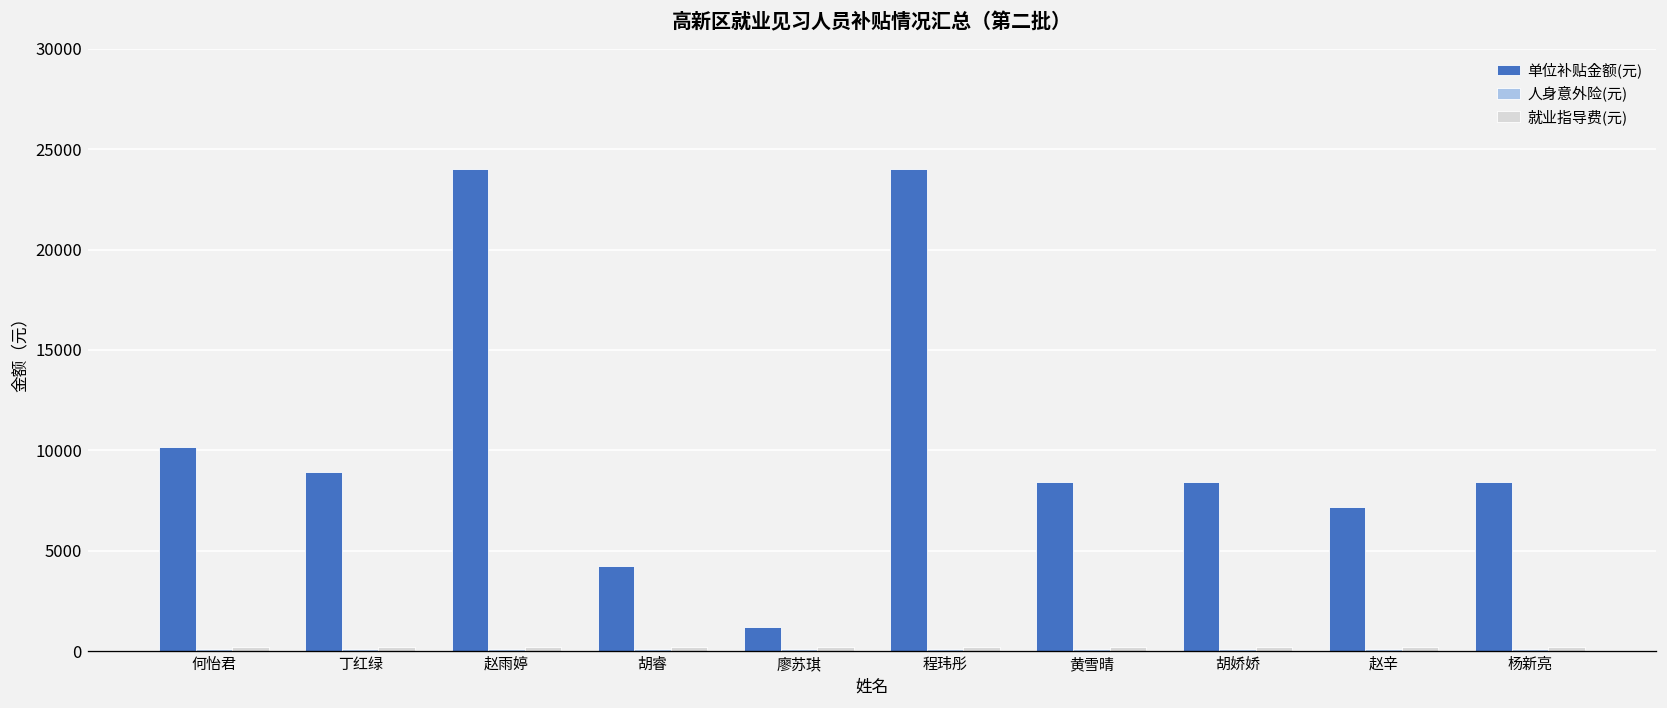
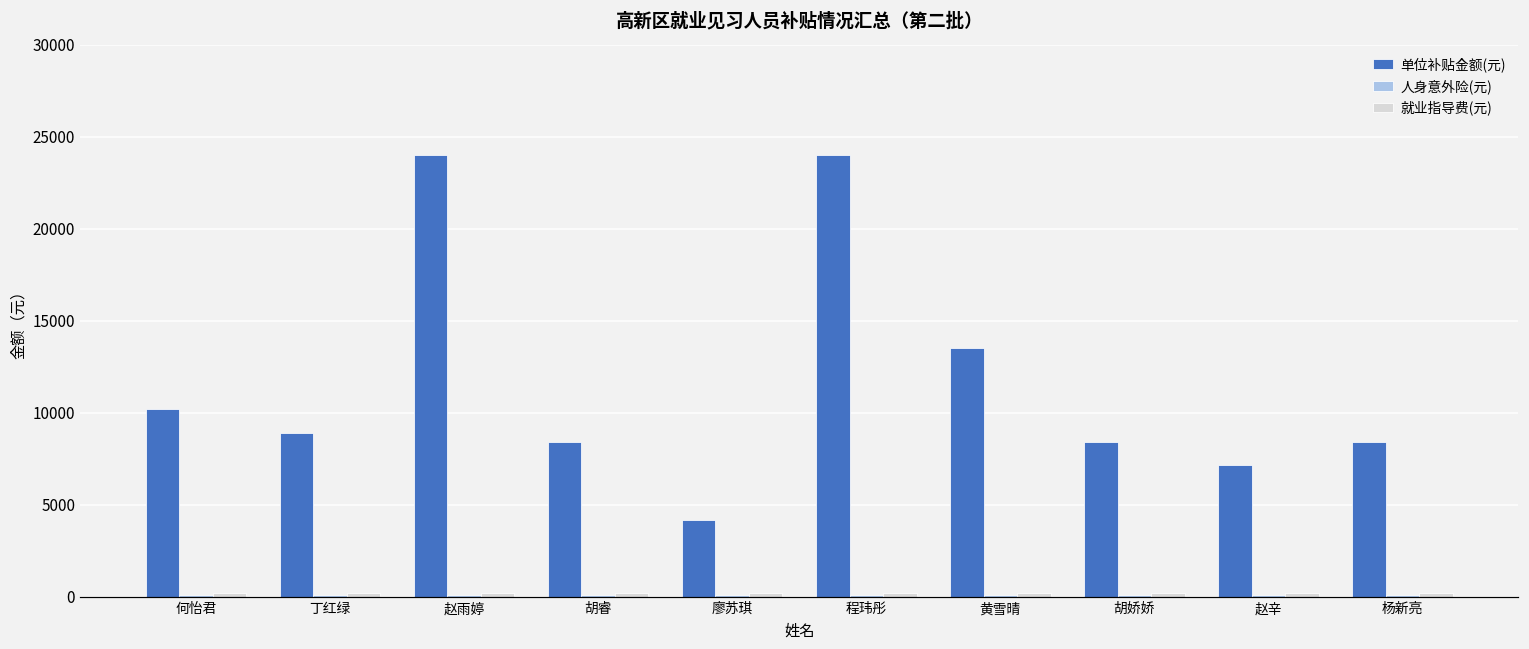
  {
    "单位补贴金额(元)": {
      "何怡君": 10200,
      "丁红绿": 8900,
      "赵雨婷": 24000,
-     "胡睿": 4300,
-     "廖苏琪": 1200,
+     "胡睿": 8400,
+     "廖苏琪": 4200,
      "程玮彤": 24000,
-     "黄雪晴": 8400,
+     "黄雪晴": 13500,
      "胡娇娇": 8400,
      "赵辛": 7200,
      "杨新亮": 8400
    }
  }
